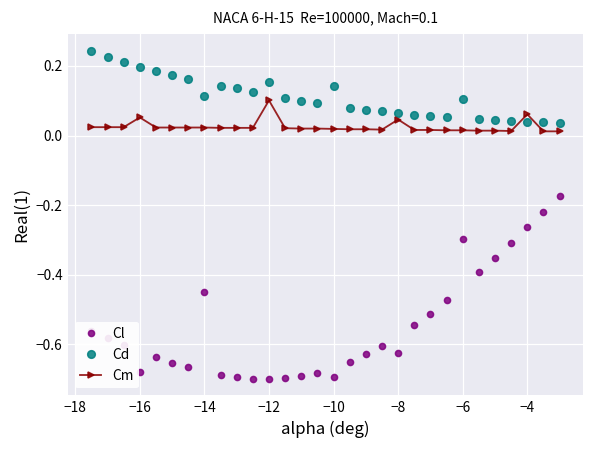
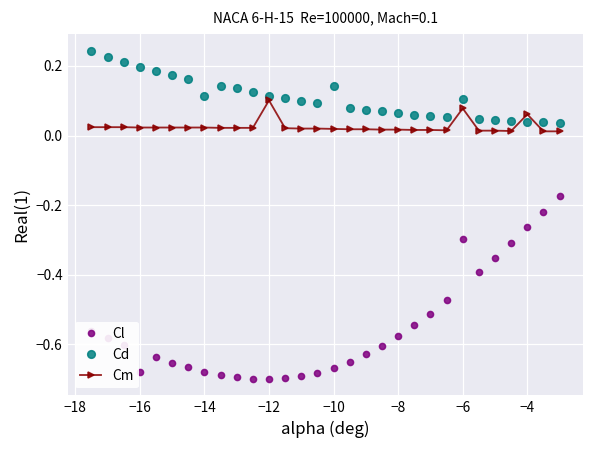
  {
    "Cl": {
      "−16": -0.68,
-     "−14": -0.45,
+     "−14": -0.68,
      "−12": -0.70,
-     "−10": -0.70,
-     "−8": -0.63,
+     "−10": -0.67,
+     "−8": -0.58,
      "−6": -0.30,
      "−4": -0.26
    },
    "Cd": {
      "−16": 0.20,
      "−14": 0.11,
-     "−12": 0.15,
+     "−12": 0.11,
      "−10": 0.14,
      "−8": 0.07,
      "−6": 0.11,
      "−4": 0.04
    },
    "Cm": {
-     "−16": 0.05,
+     "−16": 0.02,
      "−14": 0.02,
      "−12": 0.10,
      "−10": 0.02,
-     "−8": 0.05,
-     "−6": 0.02,
+     "−8": 0.02,
+     "−6": 0.08,
      "−4": 0.06
    }
  }
